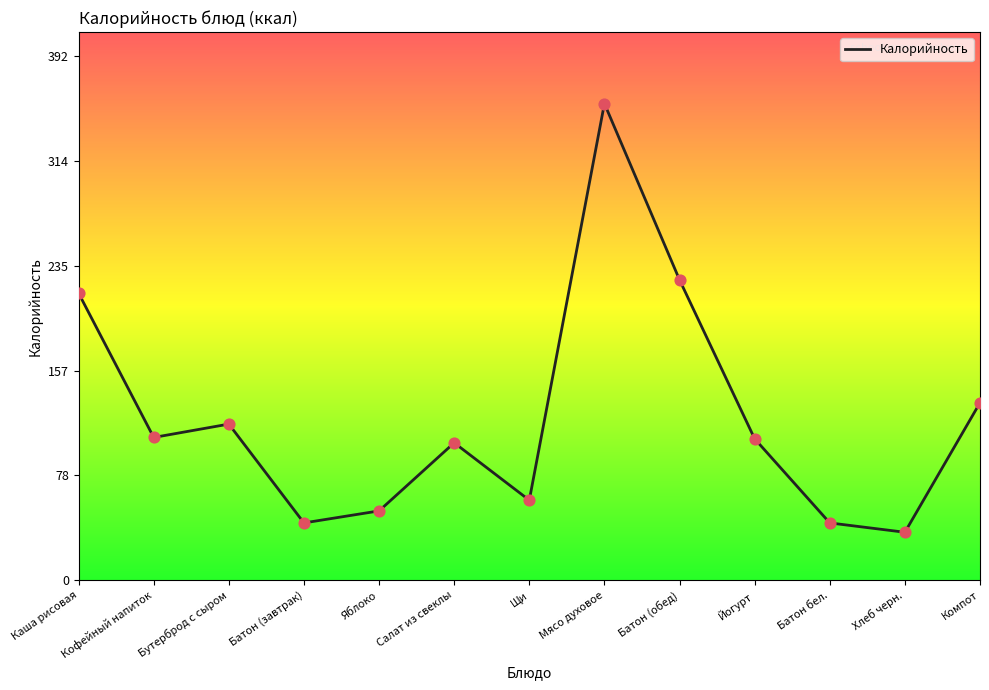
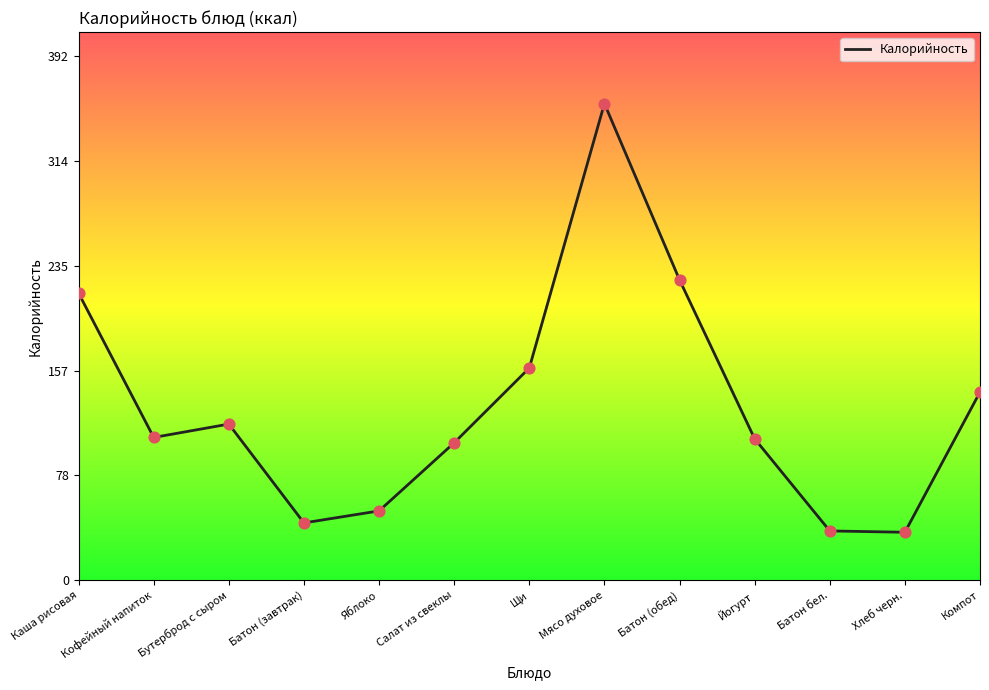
  {
    "Каша рисовая": 215,
    "Кофейный напиток": 107,
    "Бутерброд с сыром": 117,
    "Батон (завтрак)": 43,
    "Яблоко": 52,
    "Салат из свеклы": 103,
-   "Щи": 60,
+   "Щи": 159,
    "Мясо духовое": 357,
    "Батон (обед)": 225,
    "Йогурт": 106,
-   "Батон бел.": 43,
+   "Батон бел.": 37,
    "Хлеб черн.": 36,
-   "Компот": 133
+   "Компот": 141
  }
